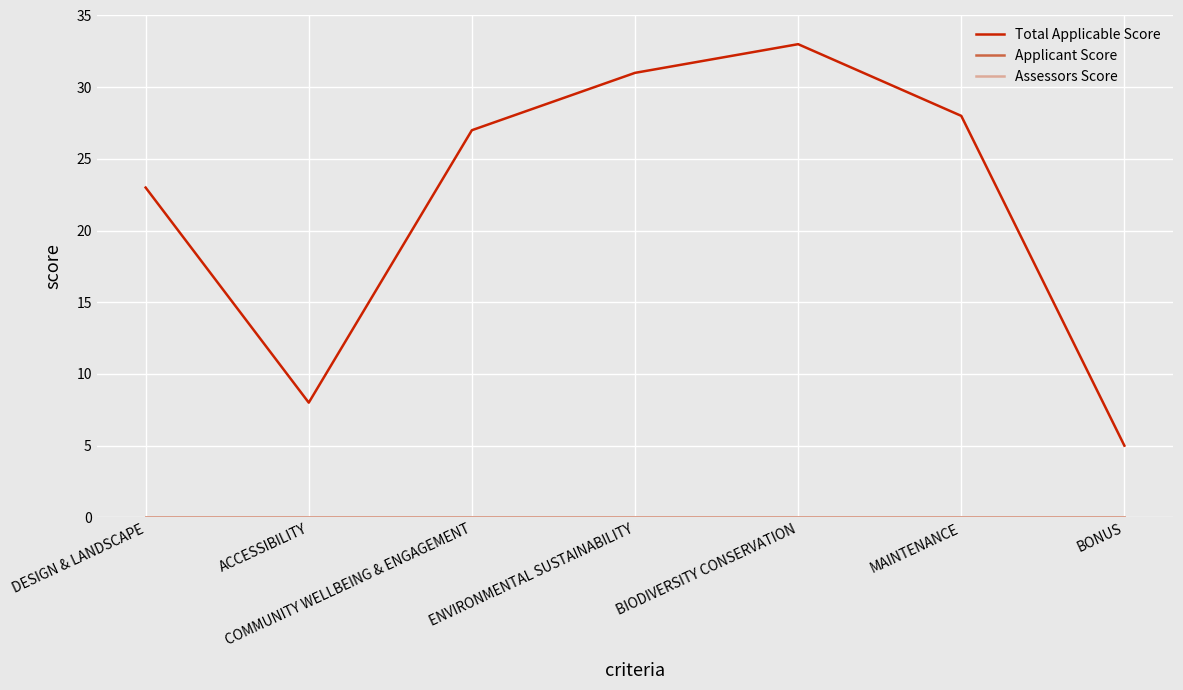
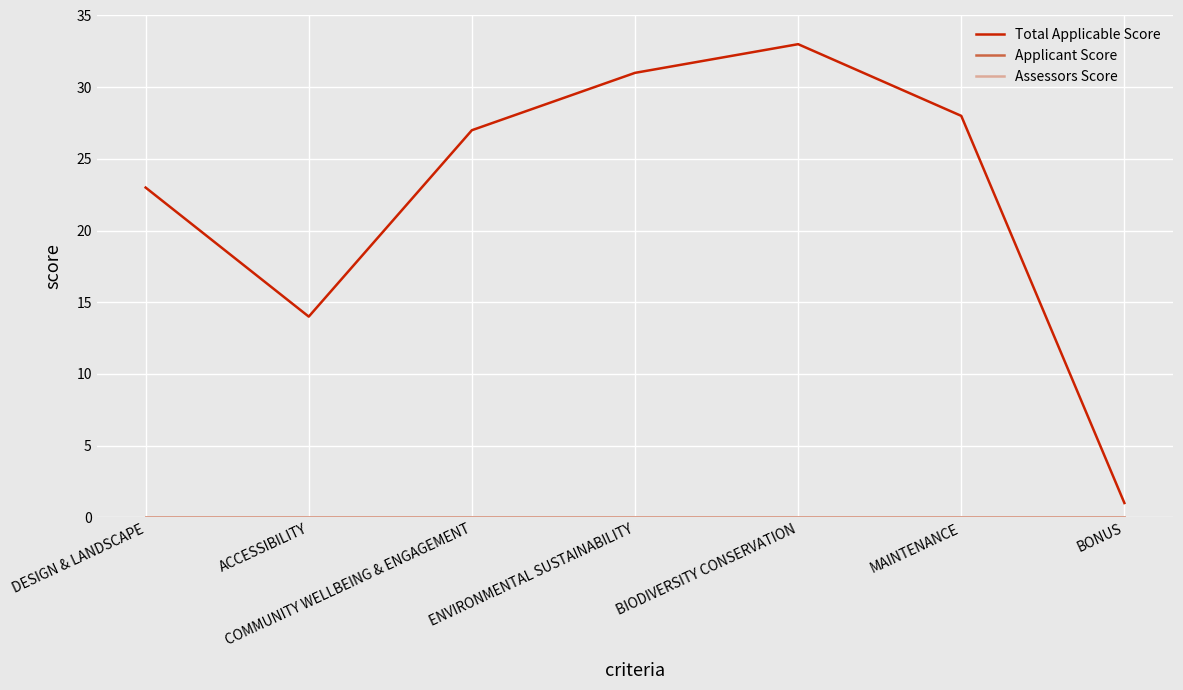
  {
    "Total Applicable Score": {
      "DESIGN & LANDSCAPE": 23,
-     "ACCESSIBILITY": 8,
+     "ACCESSIBILITY": 14,
      "COMMUNITY WELLBEING & ENGAGEMENT": 27,
      "ENVIRONMENTAL SUSTAINABILITY": 31,
      "BIODIVERSITY CONSERVATION": 33,
      "MAINTENANCE": 28,
-     "BONUS": 5
+     "BONUS": 1
    },
    "Assessors Score": {
      "DESIGN & LANDSCAPE": 0,
      "ACCESSIBILITY": 0,
      "COMMUNITY WELLBEING & ENGAGEMENT": 0,
      "ENVIRONMENTAL SUSTAINABILITY": 0,
      "BIODIVERSITY CONSERVATION": 0,
      "MAINTENANCE": 0,
      "BONUS": 0
    }
  }
